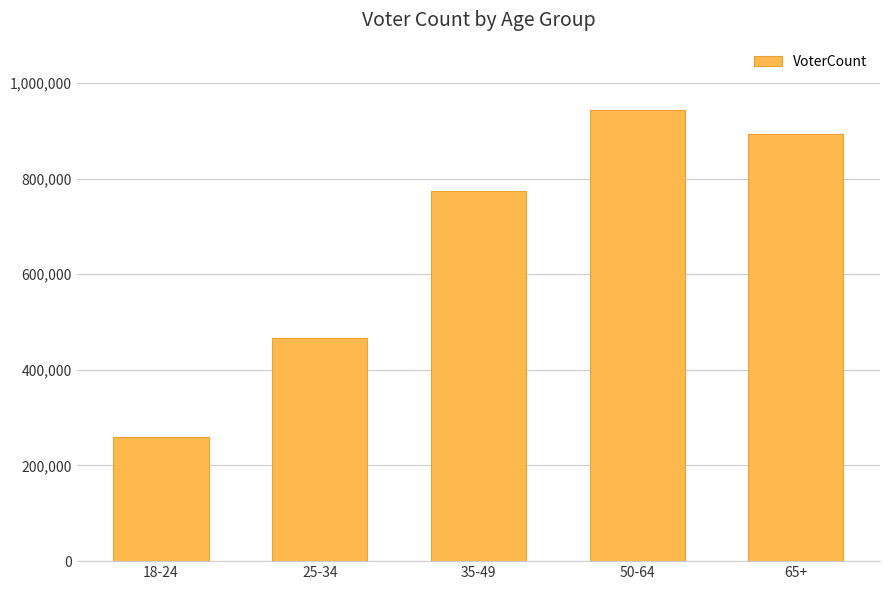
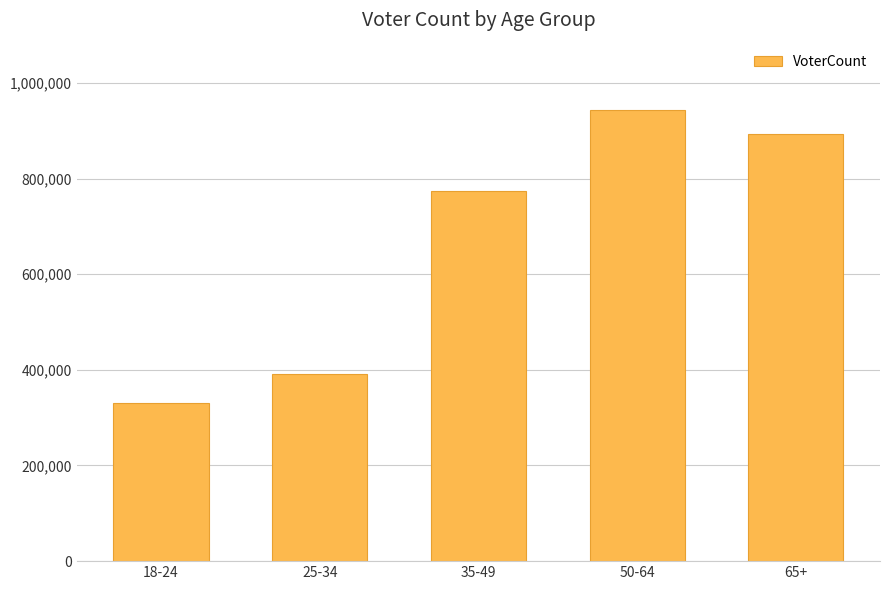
  {
-   "18-24": "260,000",
-   "25-34": "470,000",
+   "18-24": "330,000",
+   "25-34": "390,000",
    "35-49": "770,000",
    "50-64": "940,000",
    "65+": "890,000"
  }
